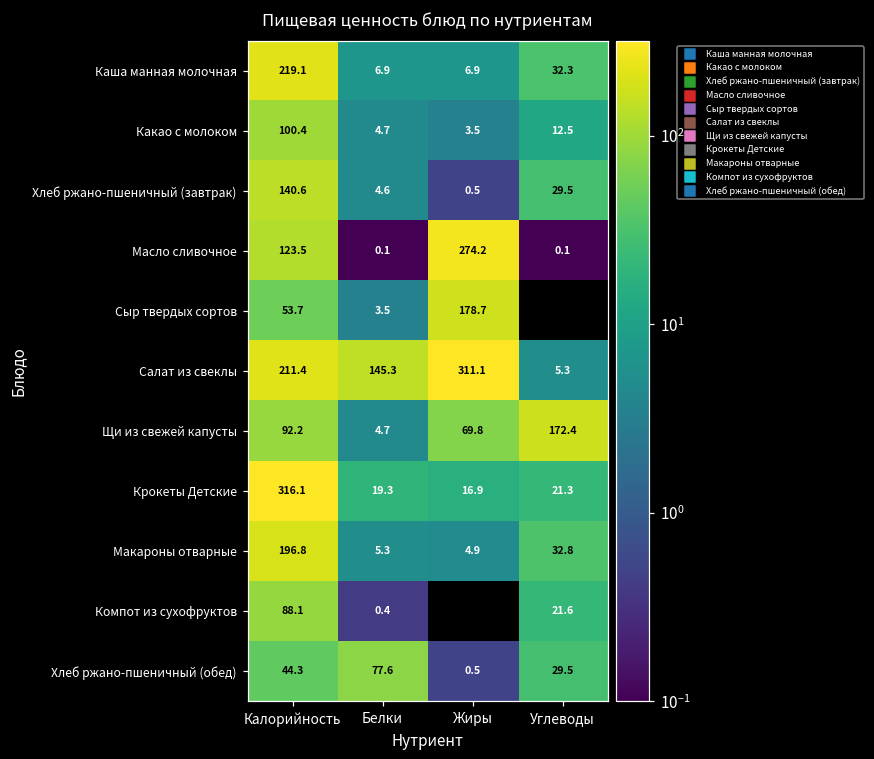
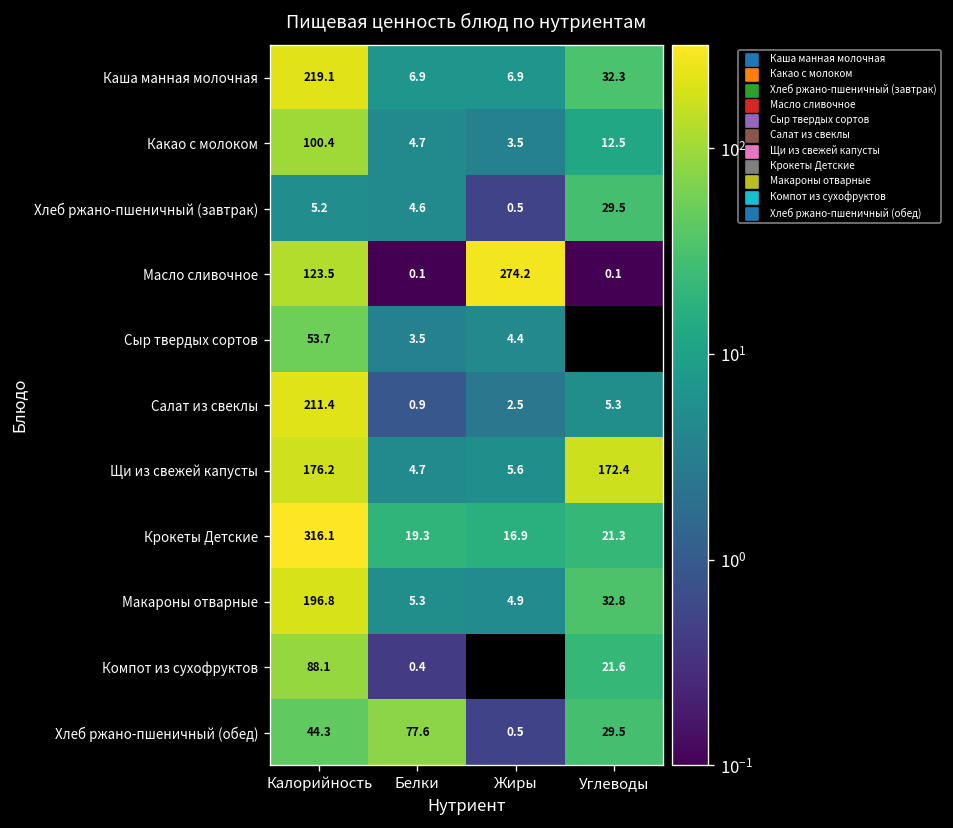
  {
    "Каша манная молочная": {
      "Калорийность": 219.1,
      "Белки": 6.9,
      "Жиры": 6.9,
      "Углеводы": 32.3
    },
    "Какао с молоком": {
      "Калорийность": 100.4,
      "Белки": 4.7,
      "Жиры": 3.5,
      "Углеводы": 12.5
    },
    "Хлеб ржано-пшеничный (завтрак)": {
-     "Калорийность": 140.6,
+     "Калорийность": 5.2,
      "Белки": 4.6,
      "Жиры": 0.5,
      "Углеводы": 29.5
    },
    "Масло сливочное": {
      "Калорийность": 123.5,
      "Белки": 0.1,
      "Жиры": 274.2,
      "Углеводы": 0.1
    },
    "Сыр твердых сортов": {
      "Калорийность": 53.7,
      "Белки": 3.5,
-     "Жиры": 178.7
+     "Жиры": 4.4
    },
    "Салат из свеклы": {
      "Калорийность": 211.4,
-     "Белки": 145.3,
-     "Жиры": 311.1,
+     "Белки": 0.9,
+     "Жиры": 2.5,
      "Углеводы": 5.3
    },
    "Щи из свежей капусты": {
-     "Калорийность": 92.2,
+     "Калорийность": 176.2,
      "Белки": 4.7,
-     "Жиры": 69.8,
+     "Жиры": 5.6,
      "Углеводы": 172.4
    },
    "Крокеты Детские": {
      "Калорийность": 316.1,
      "Белки": 19.3,
      "Жиры": 16.9,
      "Углеводы": 21.3
    },
    "Макароны отварные": {
      "Калорийность": 196.8,
      "Белки": 5.3,
      "Жиры": 4.9,
      "Углеводы": 32.8
    },
    "Компот из сухофруктов": {
      "Калорийность": 88.1,
      "Белки": 0.4,
      "Углеводы": 21.6
    },
    "Хлеб ржано-пшеничный (обед)": {
      "Калорийность": 44.3,
      "Белки": 77.6,
      "Жиры": 0.5,
      "Углеводы": 29.5
    }
  }
